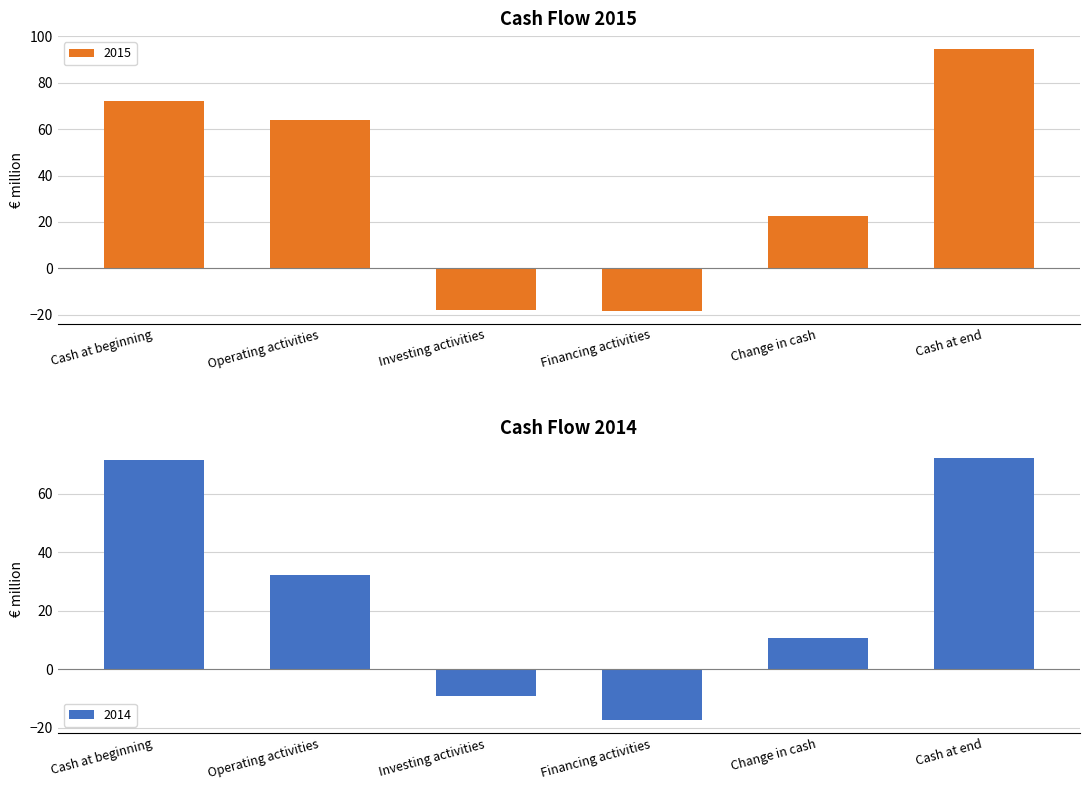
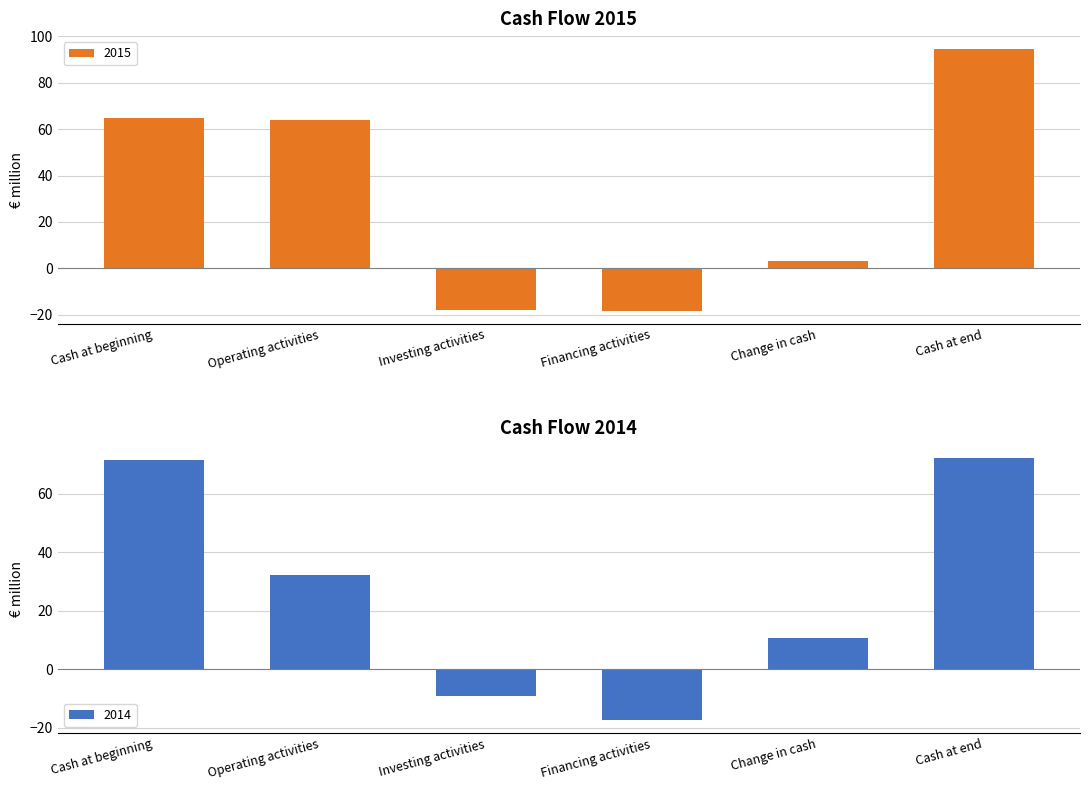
  {
    "Cash Flow 2015": {
-     "Cash at beginning": 72,
+     "Cash at beginning": 65,
      "Operating activities": 64,
      "Investing activities": -18,
      "Financing activities": -18,
-     "Change in cash": 22,
+     "Change in cash": 3,
      "Cash at end": 95
    },
    "Cash Flow 2014": {
      "Cash at beginning": 72,
      "Operating activities": 32,
      "Investing activities": -9,
      "Financing activities": -17,
      "Change in cash": 11,
      "Cash at end": 72
    }
  }
